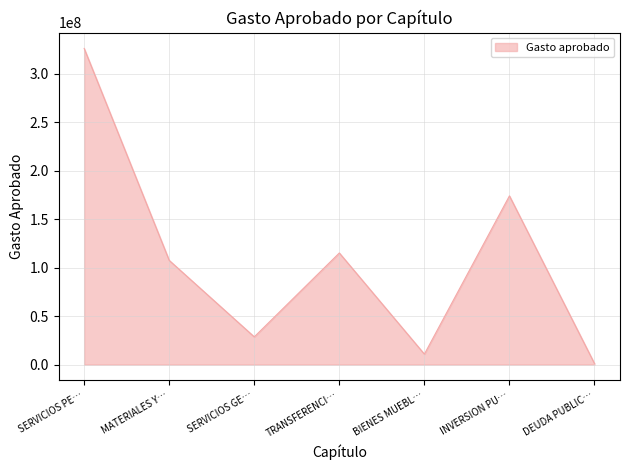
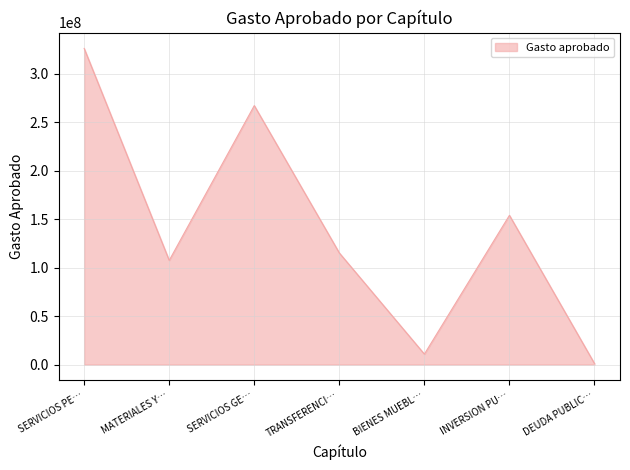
  {
    "SERVICIOS PE…": 330000000,
    "MATERIALES Y…": 110000000,
-   "SERVICIOS GE…": 30000000,
+   "SERVICIOS GE…": 270000000,
    "TRANSFERENCI…": 120000000,
    "BIENES MUEBL…": 10000000,
-   "INVERSION PU…": 170000000,
+   "INVERSION PU…": 150000000,
    "DEUDA PUBLIC…": 0
  }
